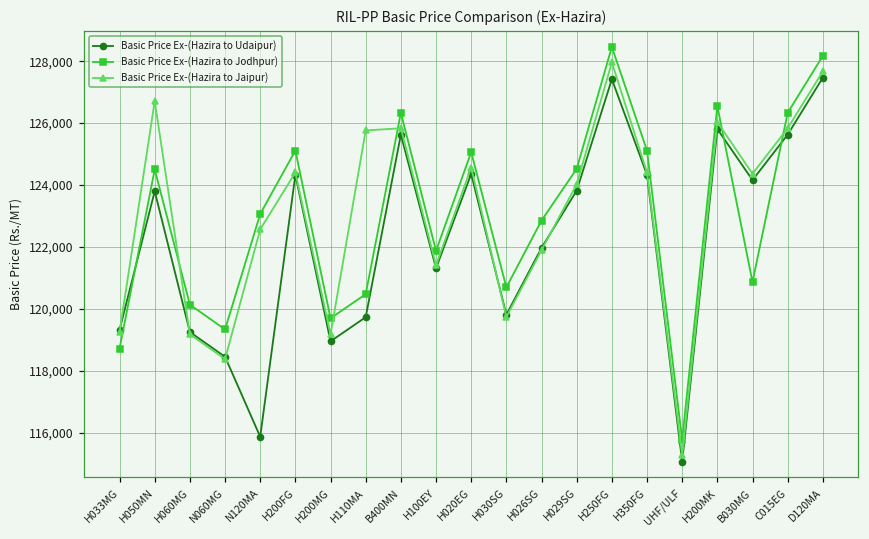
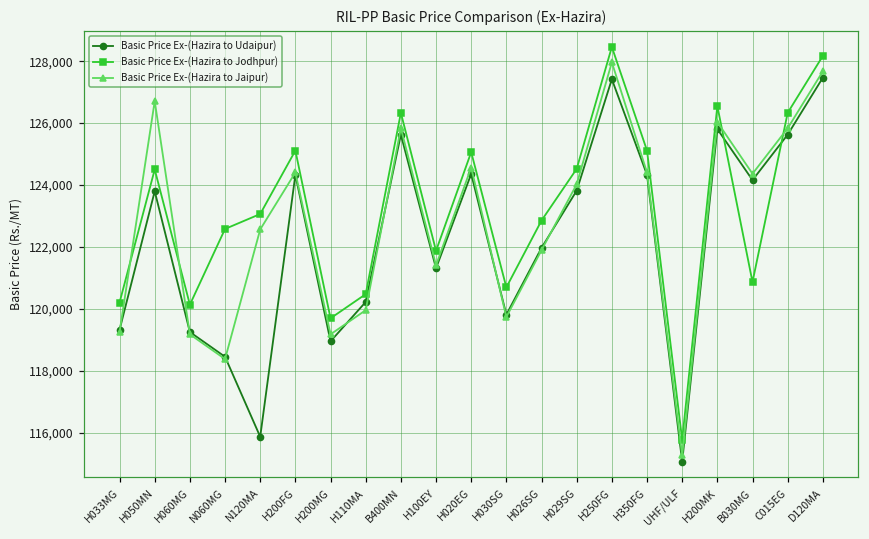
  {
    "Basic Price Ex-(Hazira to Udaipur)": {
      "H050MN": "123,800",
      "N120MA": "115,900",
      "H200MG": "118,900",
-     "H110MA": "119,700",
+     "H110MA": "120,200",
      "B400MN": "125,600",
      "H100EY": "121,300",
      "H020EG": "124,400",
      "H029SG": "123,800",
      "H250FG": "127,400",
      "UHF/ULF": "115,100",
      "H200MK": "125,800",
      "B030MG": "124,200",
      "C015EG": "125,600",
      "D120MA": "127,500"
    },
    "Basic Price Ex-(Hazira to Jodhpur)": {
-     "H033MG": "118,700",
+     "H033MG": "120,200",
      "H050MN": "124,500",
      "H060MG": "120,100",
-     "N060MG": "119,300",
+     "N060MG": "122,600",
      "N120MA": "123,100",
      "H200FG": "125,100",
      "H200MG": "119,700",
      "H110MA": "120,500",
      "B400MN": "126,300",
      "H100EY": "121,900",
      "H020EG": "125,100",
      "H030SG": "120,700",
      "H026SG": "122,900",
      "H029SG": "124,500",
      "H250FG": "128,500",
      "H350FG": "125,100",
      "UHF/ULF": "115,800",
      "H200MK": "126,600",
      "B030MG": "120,900",
      "C015EG": "126,300",
      "D120MA": "128,200"
    },
    "Basic Price Ex-(Hazira to Jaipur)": {
      "H050MN": "126,700",
      "N120MA": "122,600",
      "H200MG": "119,200",
-     "H110MA": "125,800",
+     "H110MA": "120,000",
      "B400MN": "125,800",
      "H100EY": "121,400",
      "H020EG": "124,600",
      "H029SG": "124,000",
      "H250FG": "128,000",
      "UHF/ULF": "115,300",
      "H200MK": "126,000",
      "B030MG": "124,400",
      "C015EG": "125,800",
      "D120MA": "127,700"
    }
  }
